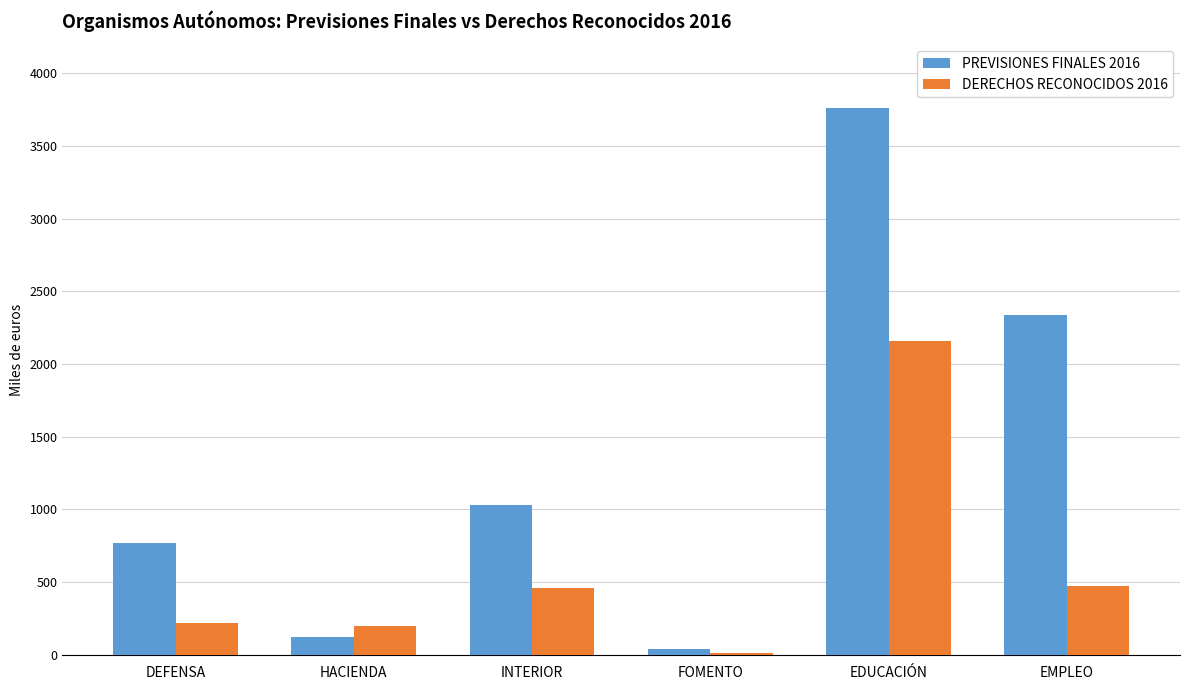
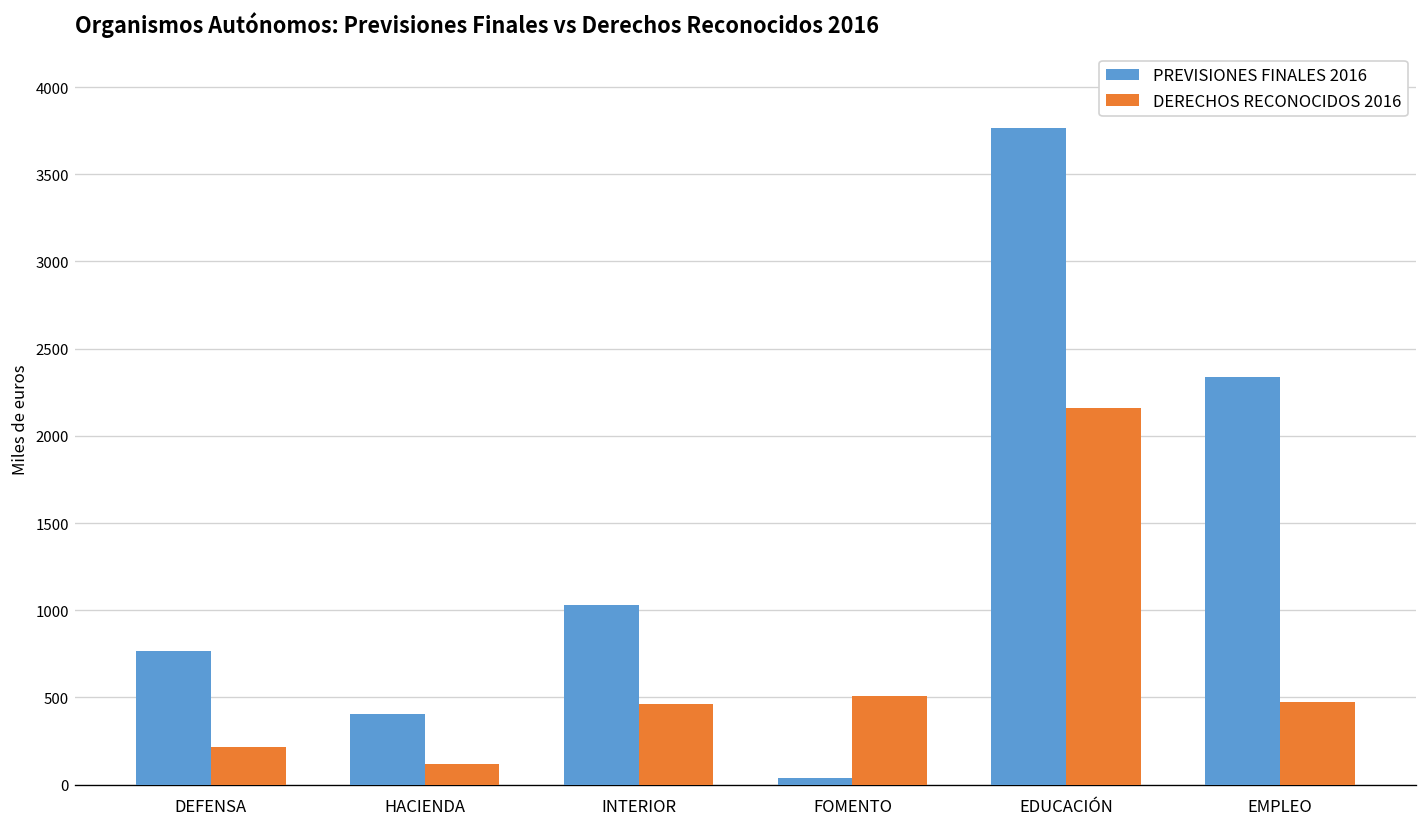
  {
    "PREVISIONES FINALES 2016": {
      "DEFENSA": 770,
-     "HACIENDA": 120,
+     "HACIENDA": 400,
      "INTERIOR": 1030,
      "FOMENTO": 40,
      "EDUCACIÓN": 3760,
      "EMPLEO": 2340
    },
    "DERECHOS RECONOCIDOS 2016": {
      "DEFENSA": 220,
-     "HACIENDA": 200,
+     "HACIENDA": 120,
      "INTERIOR": 460,
-     "FOMENTO": 10,
+     "FOMENTO": 510,
      "EDUCACIÓN": 2160,
      "EMPLEO": 470
    }
  }
